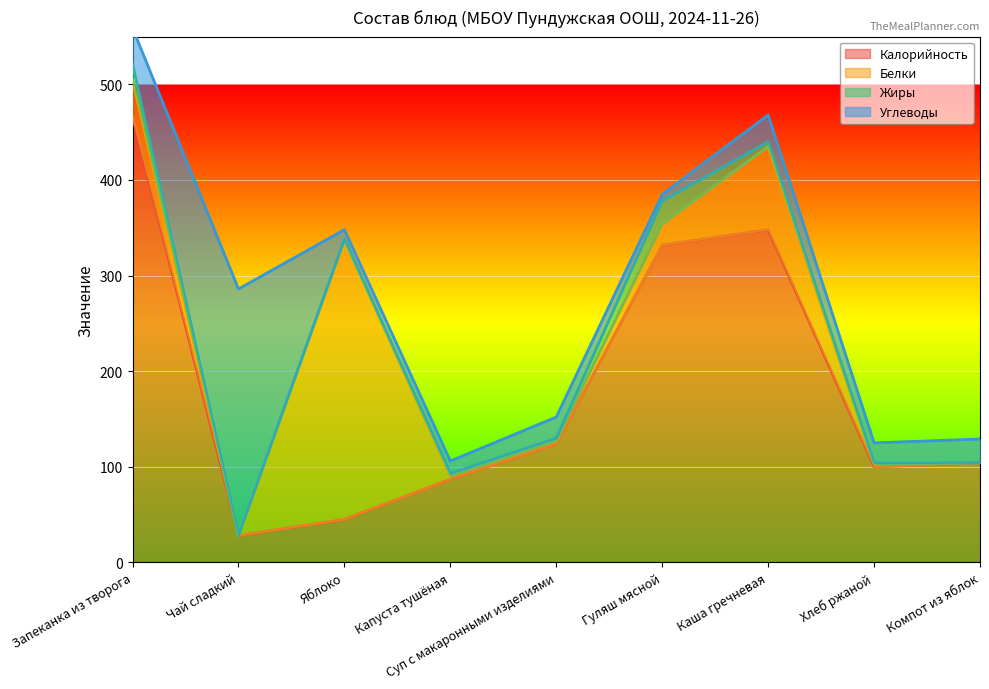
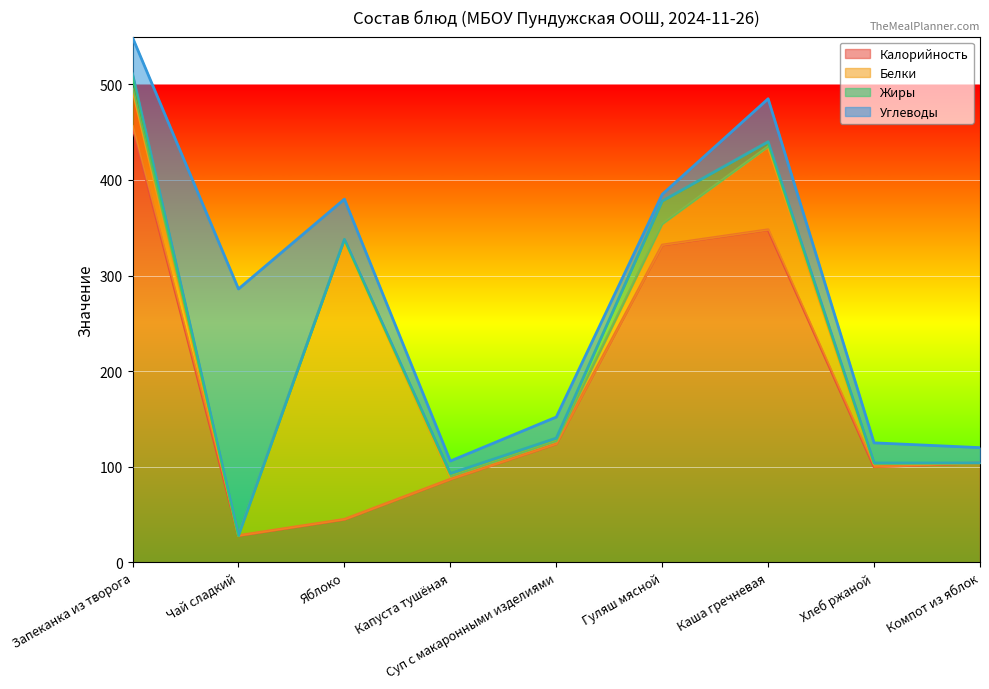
  {
    "Калорийность": {
-     "Запеканка из творога": 470,
+     "Запеканка из творога": 460,
      "Яблоко": 50,
      "Капуста тушёная": 90,
      "Суп с макаронными изделиями": 120,
      "Гуляш мясной": 330,
      "Каша гречневая": 350,
      "Хлеб ржаной": 100
    },
    "Белки": {
      "Запеканка из творога": 40,
      "Капуста тушёная": 0,
      "Суп с макаронными изделиями": 0,
      "Гуляш мясной": 20,
      "Каша гречневая": 90
    },
    "Жиры": {
      "Запеканка из творога": 20,
      "Капуста тушёная": 0,
      "Суп с макаронными изделиями": 0,
      "Гуляш мясной": 20,
      "Каша гречневая": 10
    },
    "Углеводы": {
      "Чай сладкий": 260,
-     "Яблоко": 10,
+     "Яблоко": 40,
      "Капуста тушёная": 10,
      "Суп с макаронными изделиями": 20,
      "Гуляш мясной": 10,
-     "Каша гречневая": 30,
+     "Каша гречневая": 50,
      "Хлеб ржаной": 20,
-     "Компот из яблок": 30
+     "Компот из яблок": 20
    }
  }
